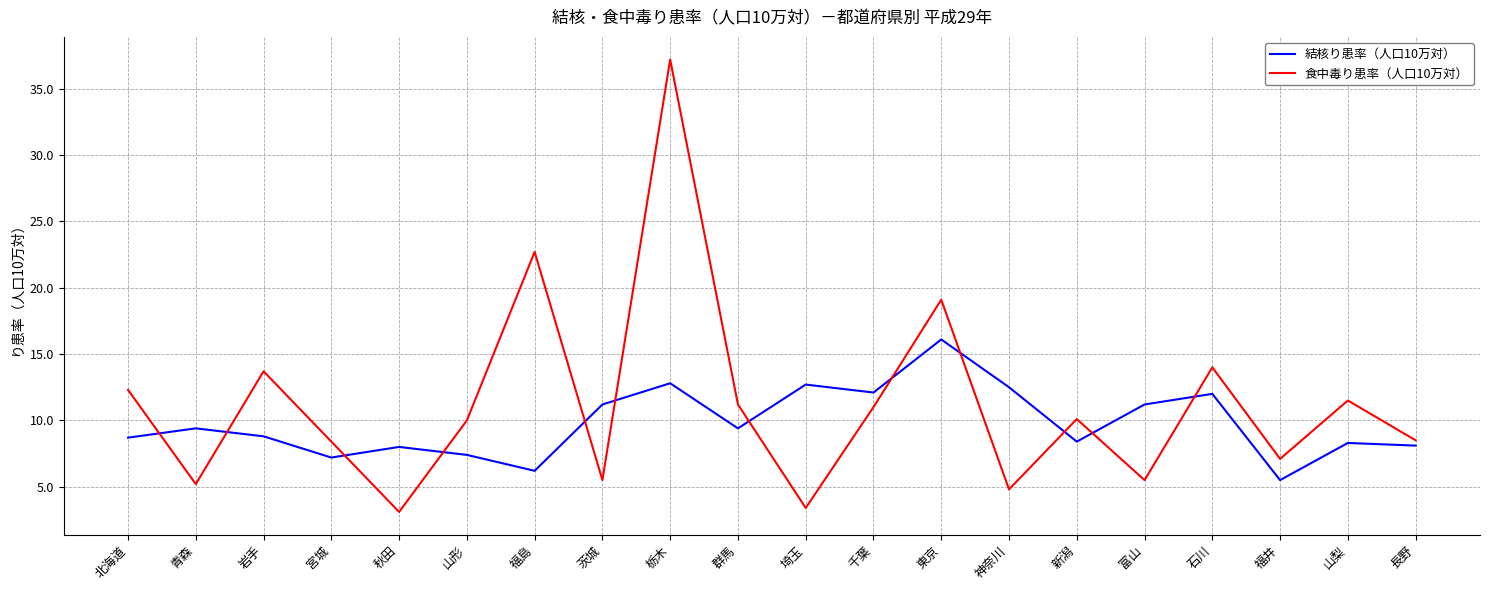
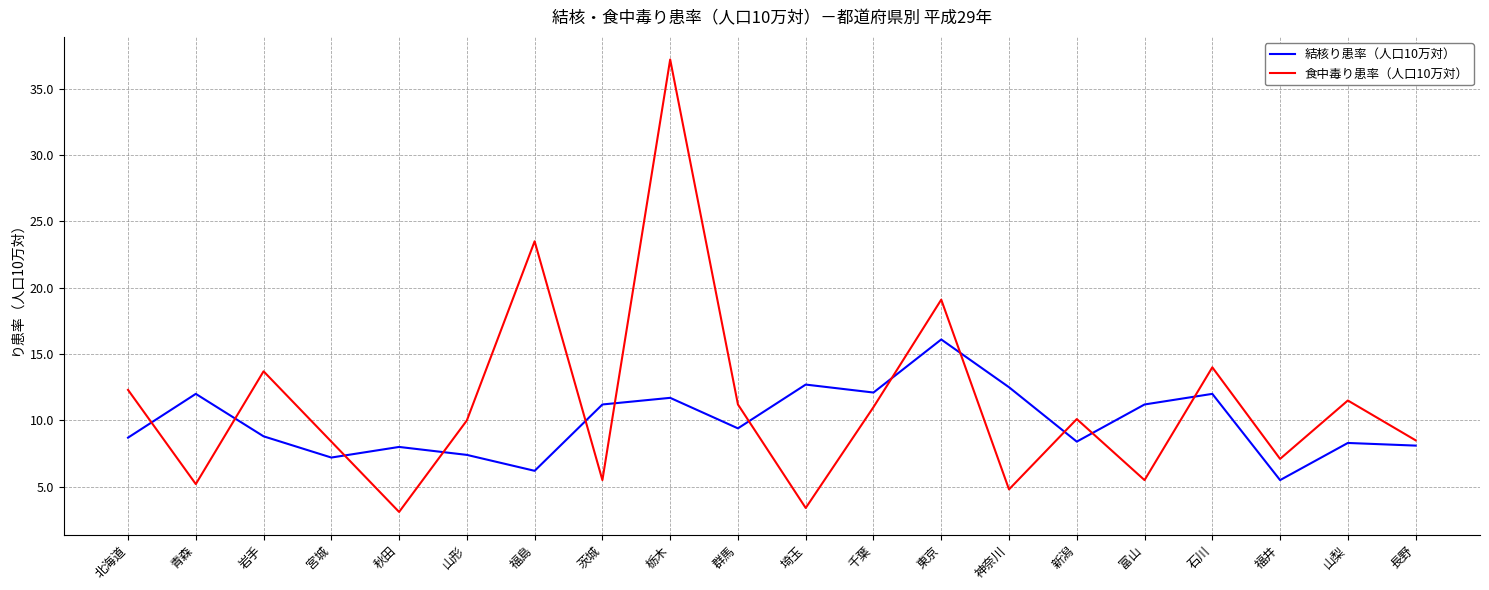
  {
    "結核り患率（人口10万対）": {
      "北海道": 8.7,
-     "青森": 9.4,
+     "青森": 12.0,
      "岩手": 8.8,
      "宮城": 7.2,
      "秋田": 8.0,
      "山形": 7.4,
      "福島": 6.2,
      "茨城": 11.2,
-     "栃木": 12.8,
+     "栃木": 11.7,
      "群馬": 9.4,
      "埼玉": 12.7,
      "千葉": 12.1,
      "東京": 16.1,
      "神奈川": 12.5,
      "新潟": 8.4,
      "富山": 11.2,
      "石川": 12.0,
      "福井": 5.5,
      "山梨": 8.3,
      "長野": 8.1
    },
    "食中毒り患率（人口10万対）": {
      "北海道": 12.3,
      "青森": 5.2,
      "岩手": 13.7,
      "宮城": 8.4,
      "秋田": 3.1,
      "山形": 10.0,
-     "福島": 22.7,
+     "福島": 23.5,
      "茨城": 5.5,
      "栃木": 37.2,
      "群馬": 11.2,
      "埼玉": 3.4,
      "千葉": 11.0,
      "東京": 19.1,
      "神奈川": 4.8,
      "新潟": 10.1,
      "富山": 5.5,
      "石川": 14.0,
      "福井": 7.1,
      "山梨": 11.5,
      "長野": 8.5
    }
  }
